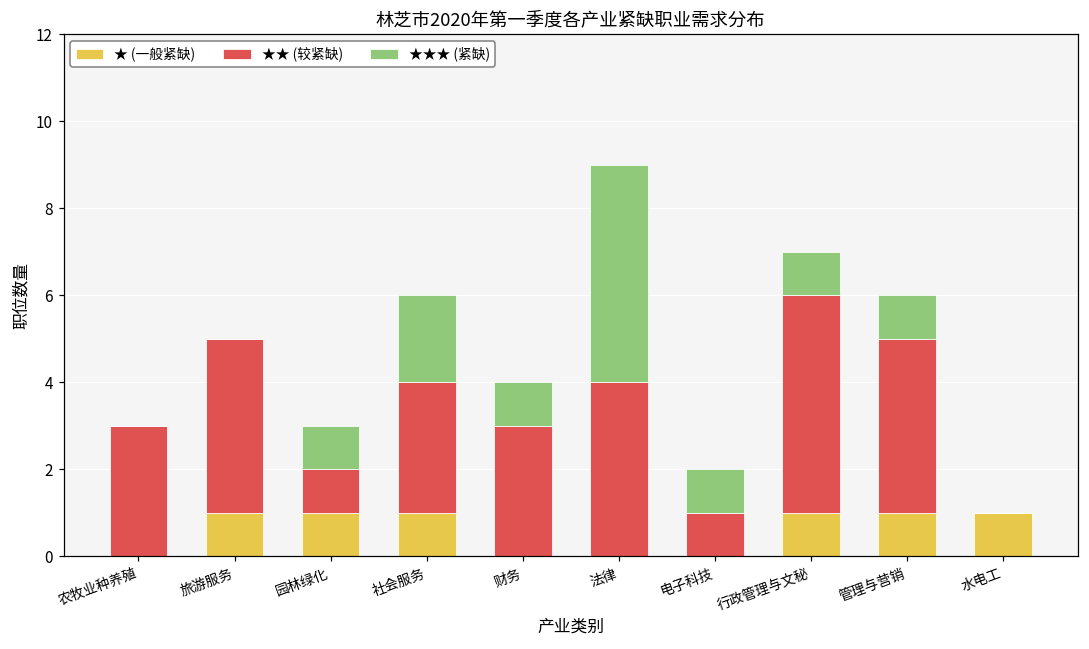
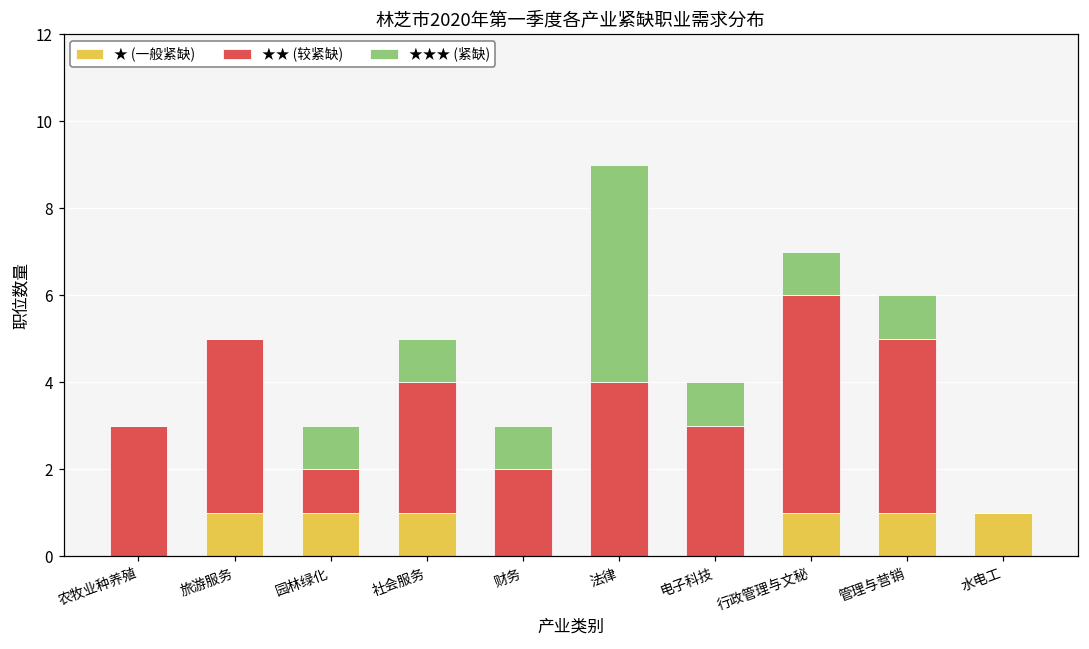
  {
    "★ (一般紧缺)": {
      "农牧业种养殖": 0,
      "旅游服务": 1,
      "园林绿化": 1,
      "社会服务": 1,
      "财务": 0,
      "法律": 0,
      "电子科技": 0,
      "行政管理与文秘": 1,
      "管理与营销": 1,
      "水电工": 1
    },
    "★★ (较紧缺)": {
      "农牧业种养殖": 3,
      "旅游服务": 4,
      "园林绿化": 1,
      "社会服务": 3,
-     "财务": 3,
+     "财务": 2,
      "法律": 4,
-     "电子科技": 1,
+     "电子科技": 3,
      "行政管理与文秘": 5,
      "管理与营销": 4,
      "水电工": 0
    },
    "★★★ (紧缺)": {
      "农牧业种养殖": 0,
      "旅游服务": 0,
      "园林绿化": 1,
-     "社会服务": 2,
+     "社会服务": 1,
      "财务": 1,
      "法律": 5,
      "电子科技": 1,
      "行政管理与文秘": 1,
      "管理与营销": 1,
      "水电工": 0
    }
  }
